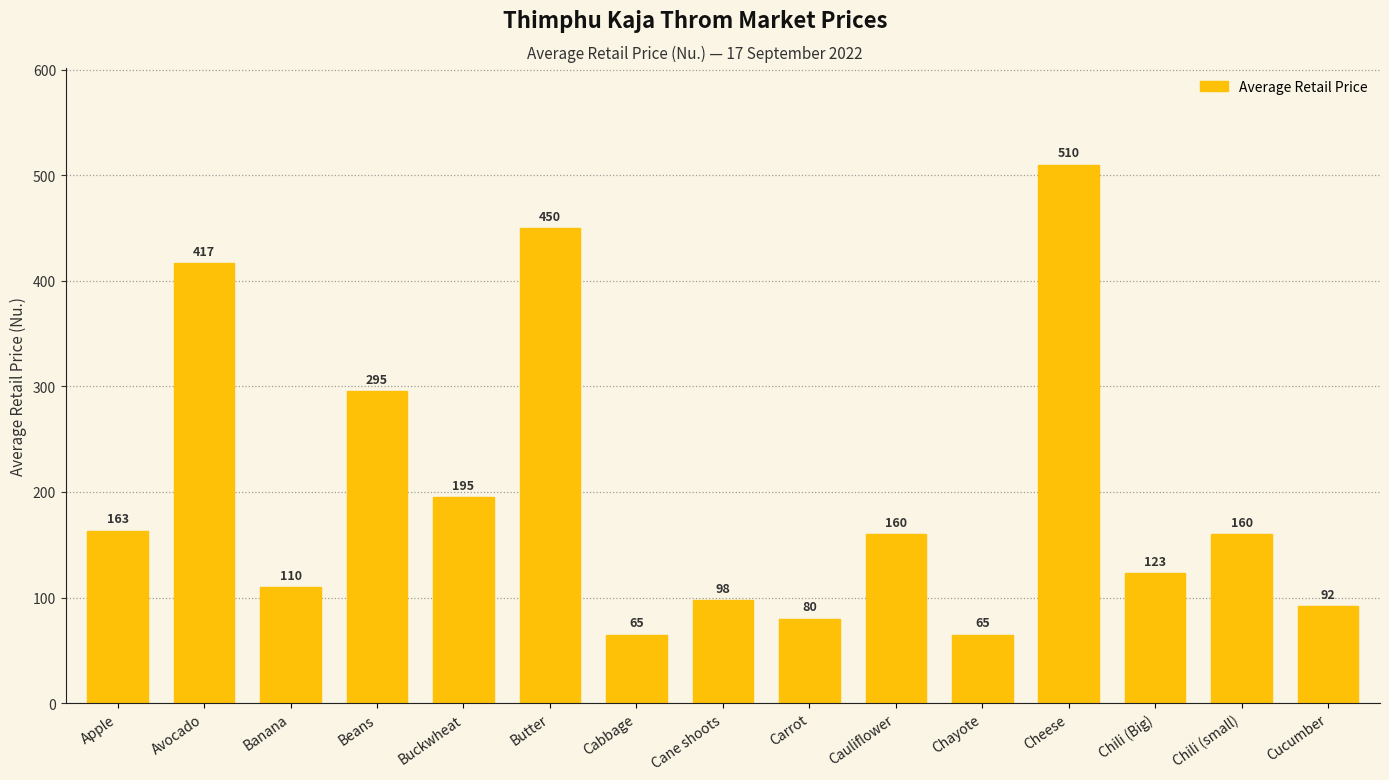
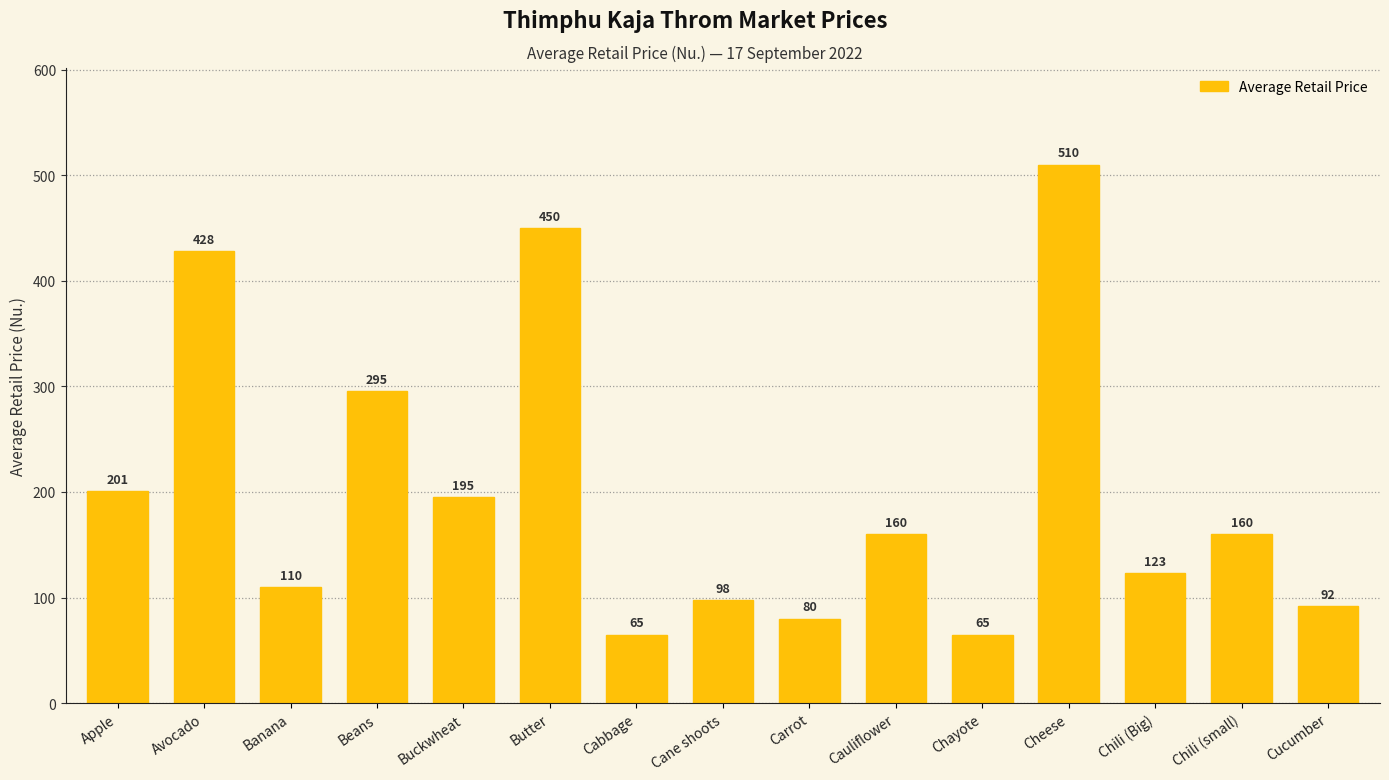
  {
-   "Apple": 163,
-   "Avocado": 417,
+   "Apple": 201,
+   "Avocado": 428,
    "Banana": 110,
    "Beans": 295,
    "Buckwheat": 195,
    "Butter": 450,
    "Cabbage": 65,
    "Cane shoots": 98,
    "Carrot": 80,
    "Cauliflower": 160,
    "Chayote": 65,
    "Cheese": 510,
    "Chili (Big)": 123,
    "Chili (small)": 160,
    "Cucumber": 92
  }
